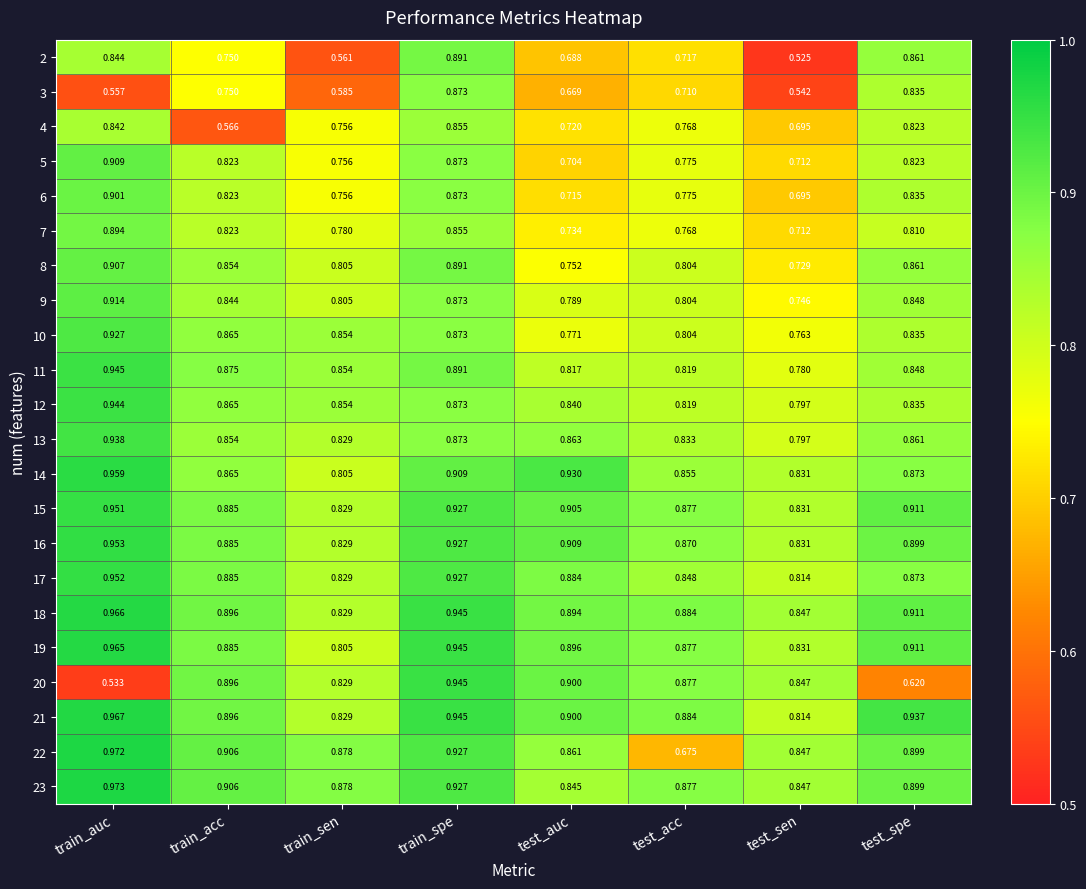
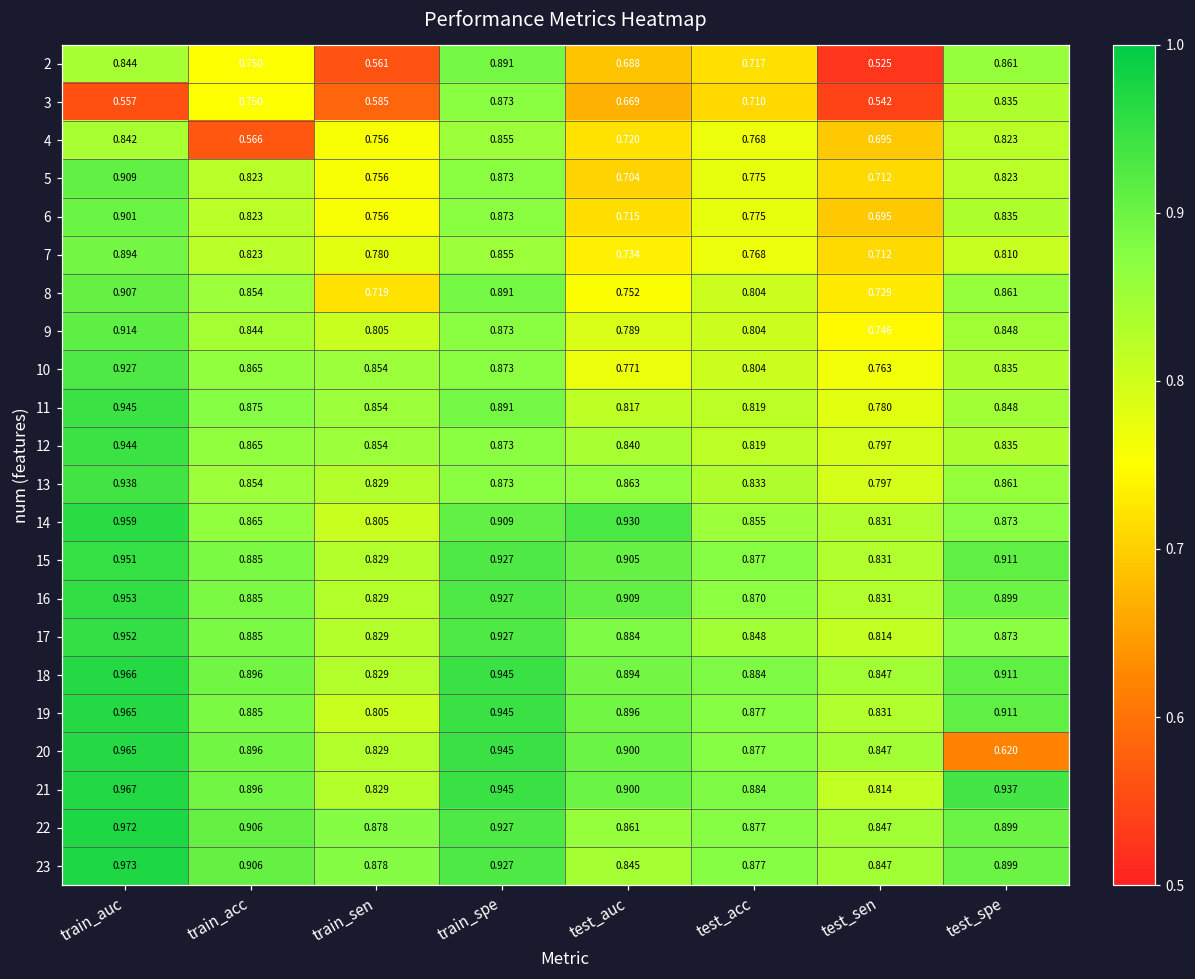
  {
    "2": {
      "train_auc": 0.844,
      "train_acc": 0.750,
      "train_sen": 0.561,
      "train_spe": 0.891,
      "test_auc": 0.688,
      "test_acc": 0.717,
      "test_sen": 0.525,
      "test_spe": 0.861
    },
    "3": {
      "train_auc": 0.557,
      "train_acc": 0.750,
      "train_sen": 0.585,
      "train_spe": 0.873,
      "test_auc": 0.669,
      "test_acc": 0.710,
      "test_sen": 0.542,
      "test_spe": 0.835
    },
    "4": {
      "train_auc": 0.842,
      "train_acc": 0.566,
      "train_sen": 0.756,
      "train_spe": 0.855,
      "test_auc": 0.720,
      "test_acc": 0.768,
      "test_sen": 0.695,
      "test_spe": 0.823
    },
    "5": {
      "train_auc": 0.909,
      "train_acc": 0.823,
      "train_sen": 0.756,
      "train_spe": 0.873,
      "test_auc": 0.704,
      "test_acc": 0.775,
      "test_sen": 0.712,
      "test_spe": 0.823
    },
    "6": {
      "train_auc": 0.901,
      "train_acc": 0.823,
      "train_sen": 0.756,
      "train_spe": 0.873,
      "test_auc": 0.715,
      "test_acc": 0.775,
      "test_sen": 0.695,
      "test_spe": 0.835
    },
    "7": {
      "train_auc": 0.894,
      "train_acc": 0.823,
      "train_sen": 0.780,
      "train_spe": 0.855,
      "test_auc": 0.734,
      "test_acc": 0.768,
      "test_sen": 0.712,
      "test_spe": 0.810
    },
    "8": {
      "train_auc": 0.907,
      "train_acc": 0.854,
-     "train_sen": 0.805,
+     "train_sen": 0.719,
      "train_spe": 0.891,
      "test_auc": 0.752,
      "test_acc": 0.804,
      "test_sen": 0.729,
      "test_spe": 0.861
    },
    "9": {
      "train_auc": 0.914,
      "train_acc": 0.844,
      "train_sen": 0.805,
      "train_spe": 0.873,
      "test_auc": 0.789,
      "test_acc": 0.804,
      "test_sen": 0.746,
      "test_spe": 0.848
    },
    "10": {
      "train_auc": 0.927,
      "train_acc": 0.865,
      "train_sen": 0.854,
      "train_spe": 0.873,
      "test_auc": 0.771,
      "test_acc": 0.804,
      "test_sen": 0.763,
      "test_spe": 0.835
    },
    "11": {
      "train_auc": 0.945,
      "train_acc": 0.875,
      "train_sen": 0.854,
      "train_spe": 0.891,
      "test_auc": 0.817,
      "test_acc": 0.819,
      "test_sen": 0.780,
      "test_spe": 0.848
    },
    "12": {
      "train_auc": 0.944,
      "train_acc": 0.865,
      "train_sen": 0.854,
      "train_spe": 0.873,
      "test_auc": 0.840,
      "test_acc": 0.819,
      "test_sen": 0.797,
      "test_spe": 0.835
    },
    "13": {
      "train_auc": 0.938,
      "train_acc": 0.854,
      "train_sen": 0.829,
      "train_spe": 0.873,
      "test_auc": 0.863,
      "test_acc": 0.833,
      "test_sen": 0.797,
      "test_spe": 0.861
    },
    "14": {
      "train_auc": 0.959,
      "train_acc": 0.865,
      "train_sen": 0.805,
      "train_spe": 0.909,
      "test_auc": 0.930,
      "test_acc": 0.855,
      "test_sen": 0.831,
      "test_spe": 0.873
    },
    "15": {
      "train_auc": 0.951,
      "train_acc": 0.885,
      "train_sen": 0.829,
      "train_spe": 0.927,
      "test_auc": 0.905,
      "test_acc": 0.877,
      "test_sen": 0.831,
      "test_spe": 0.911
    },
    "16": {
      "train_auc": 0.953,
      "train_acc": 0.885,
      "train_sen": 0.829,
      "train_spe": 0.927,
      "test_auc": 0.909,
      "test_acc": 0.870,
      "test_sen": 0.831,
      "test_spe": 0.899
    },
    "17": {
      "train_auc": 0.952,
      "train_acc": 0.885,
      "train_sen": 0.829,
      "train_spe": 0.927,
      "test_auc": 0.884,
      "test_acc": 0.848,
      "test_sen": 0.814,
      "test_spe": 0.873
    },
    "18": {
      "train_auc": 0.966,
      "train_acc": 0.896,
      "train_sen": 0.829,
      "train_spe": 0.945,
      "test_auc": 0.894,
      "test_acc": 0.884,
      "test_sen": 0.847,
      "test_spe": 0.911
    },
    "19": {
      "train_auc": 0.965,
      "train_acc": 0.885,
      "train_sen": 0.805,
      "train_spe": 0.945,
      "test_auc": 0.896,
      "test_acc": 0.877,
      "test_sen": 0.831,
      "test_spe": 0.911
    },
    "20": {
-     "train_auc": 0.533,
+     "train_auc": 0.965,
      "train_acc": 0.896,
      "train_sen": 0.829,
      "train_spe": 0.945,
      "test_auc": 0.900,
      "test_acc": 0.877,
      "test_sen": 0.847,
      "test_spe": 0.620
    },
    "21": {
      "train_auc": 0.967,
      "train_acc": 0.896,
      "train_sen": 0.829,
      "train_spe": 0.945,
      "test_auc": 0.900,
      "test_acc": 0.884,
      "test_sen": 0.814,
      "test_spe": 0.937
    },
    "22": {
      "train_auc": 0.972,
      "train_acc": 0.906,
      "train_sen": 0.878,
      "train_spe": 0.927,
      "test_auc": 0.861,
-     "test_acc": 0.675,
+     "test_acc": 0.877,
      "test_sen": 0.847,
      "test_spe": 0.899
    },
    "23": {
      "train_auc": 0.973,
      "train_acc": 0.906,
      "train_sen": 0.878,
      "train_spe": 0.927,
      "test_auc": 0.845,
      "test_acc": 0.877,
      "test_sen": 0.847,
      "test_spe": 0.899
    }
  }
